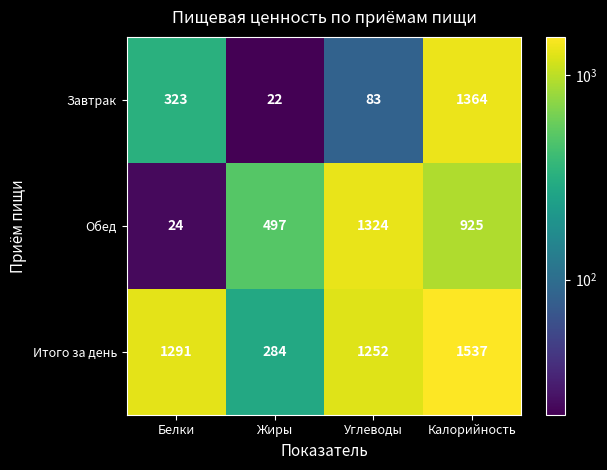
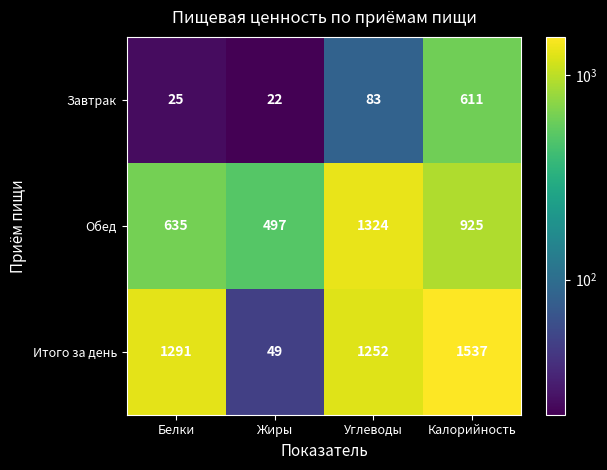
  {
    "Завтрак": {
-     "Белки": 323,
+     "Белки": 25,
      "Жиры": 22,
      "Углеводы": 83,
-     "Калорийность": 1364
+     "Калорийность": 611
    },
    "Обед": {
-     "Белки": 24,
+     "Белки": 635,
      "Жиры": 497,
      "Углеводы": 1324,
      "Калорийность": 925
    },
    "Итого за день": {
      "Белки": 1291,
-     "Жиры": 284,
+     "Жиры": 49,
      "Углеводы": 1252,
      "Калорийность": 1537
    }
  }
